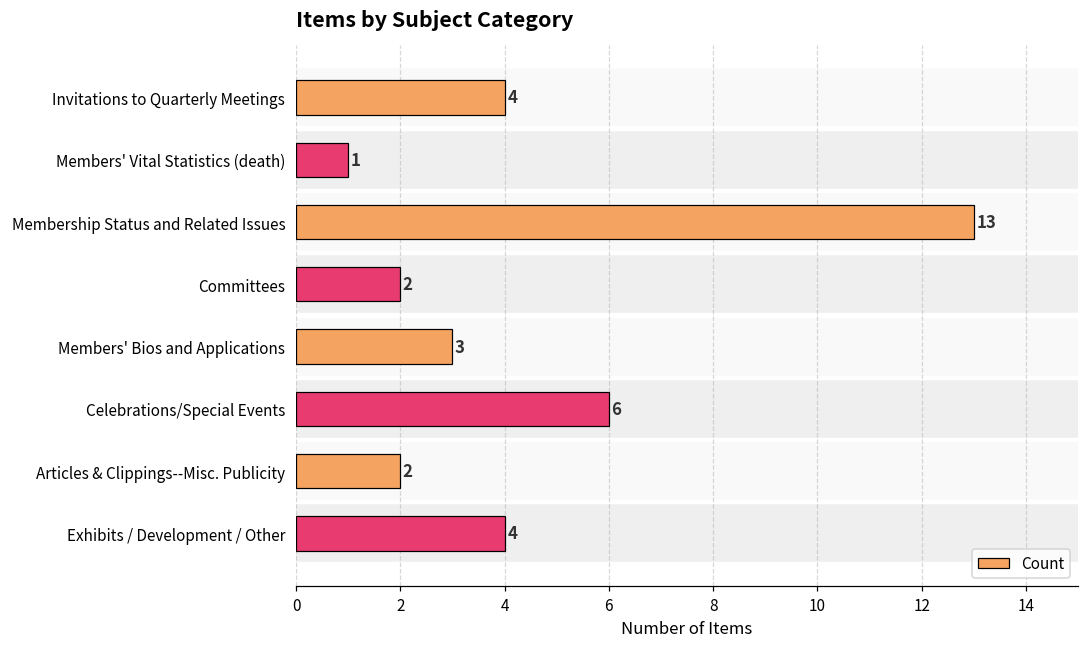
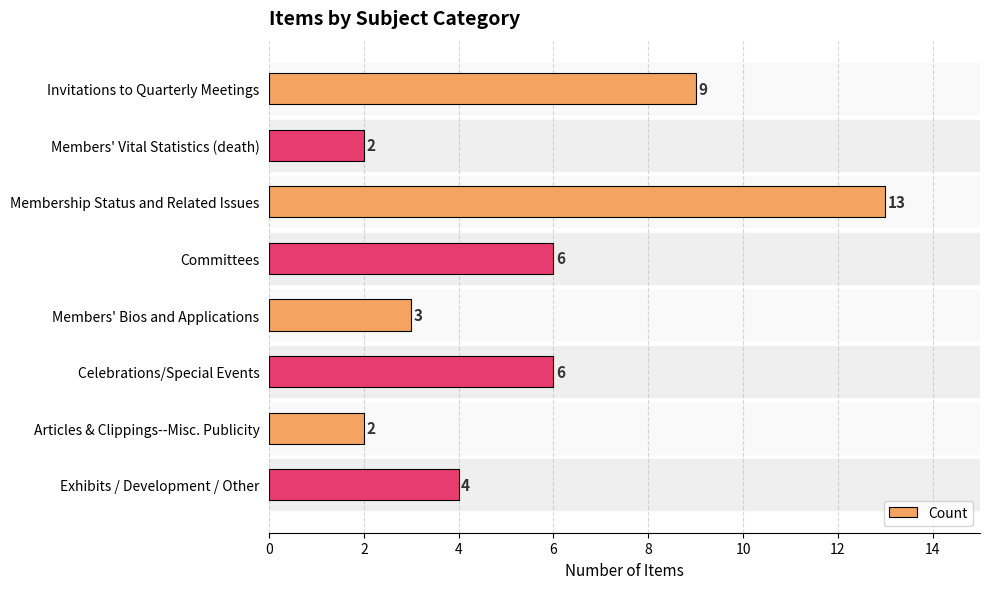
  {
-   "Invitations to Quarterly Meetings": 4,
-   "Members' Vital Statistics (death)": 1,
+   "Invitations to Quarterly Meetings": 9,
+   "Members' Vital Statistics (death)": 2,
    "Membership Status and Related Issues": 13,
-   "Committees": 2,
+   "Committees": 6,
    "Members' Bios and Applications": 3,
    "Celebrations/Special Events": 6,
    "Articles & Clippings--Misc. Publicity": 2,
    "Exhibits / Development / Other": 4
  }
